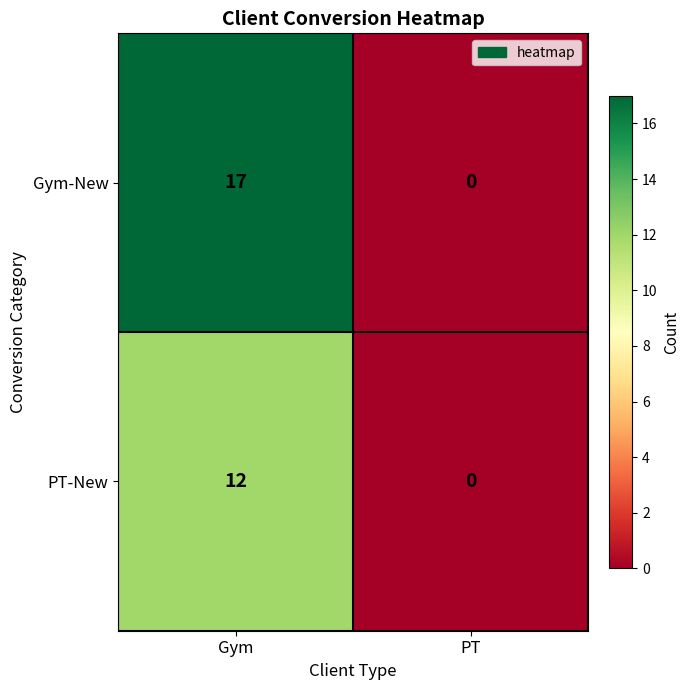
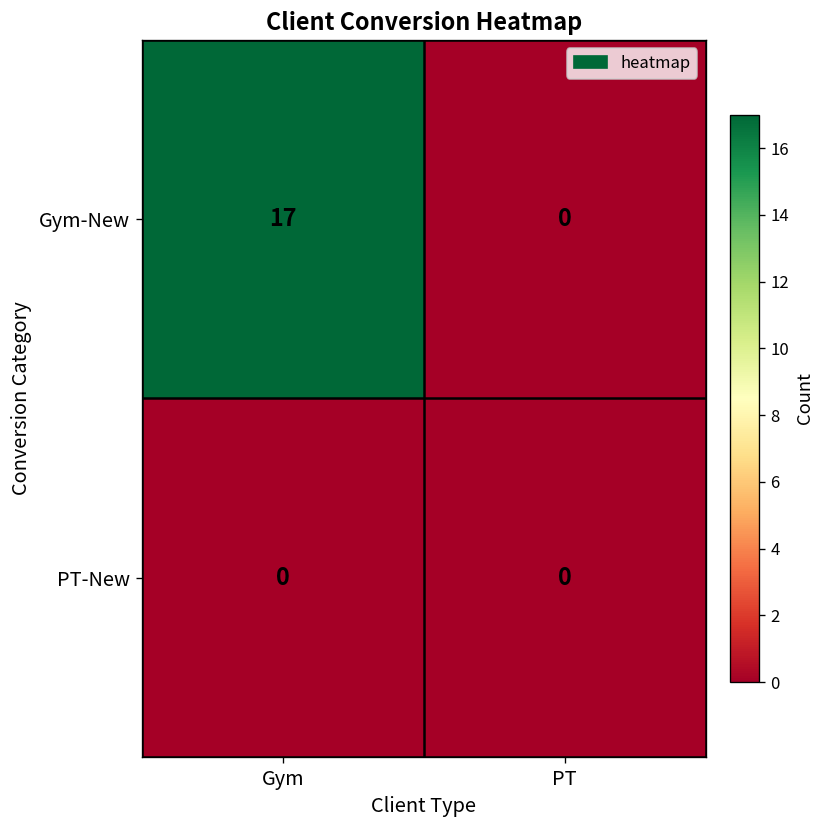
  {
    "Gym-New": {
      "Gym": 17,
      "PT": 0
    },
    "PT-New": {
-     "Gym": 12,
+     "Gym": 0,
      "PT": 0
    }
  }
